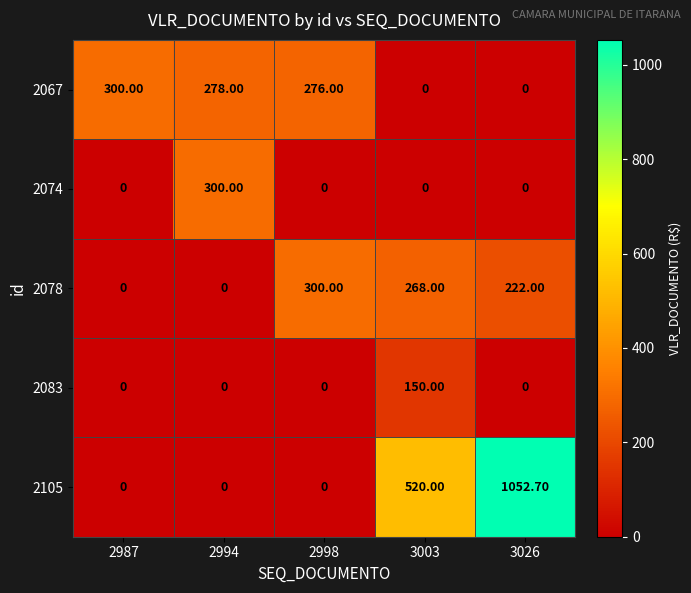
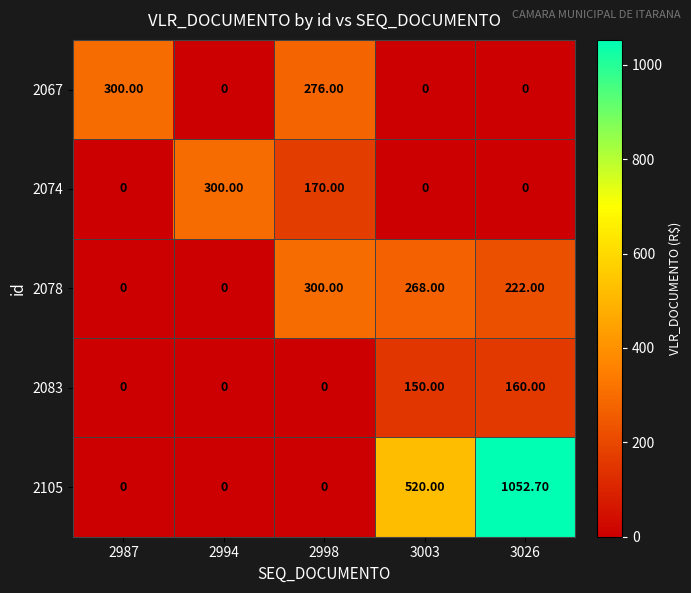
  {
    "2067": {
      "2987": 300.00,
-     "2994": 278.00,
+     "2994": 0,
      "2998": 276.00,
      "3003": 0,
      "3026": 0
    },
    "2074": {
      "2987": 0,
      "2994": 300.00,
-     "2998": 0,
+     "2998": 170.00,
      "3003": 0,
      "3026": 0
    },
    "2078": {
      "2987": 0,
      "2994": 0,
      "2998": 300.00,
      "3003": 268.00,
      "3026": 222.00
    },
    "2083": {
      "2987": 0,
      "2994": 0,
      "2998": 0,
      "3003": 150.00,
-     "3026": 0
+     "3026": 160.00
    },
    "2105": {
      "2987": 0,
      "2994": 0,
      "2998": 0,
      "3003": 520.00,
      "3026": 1052.70
    }
  }
